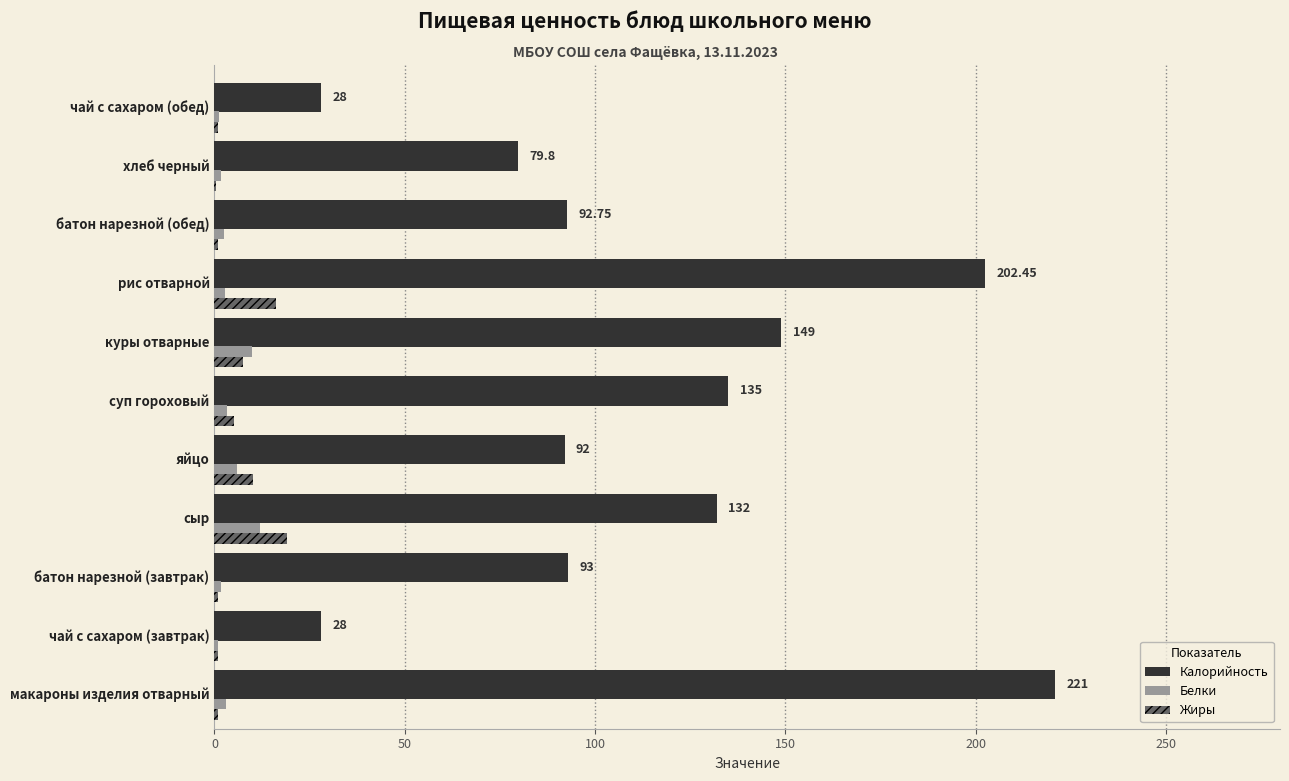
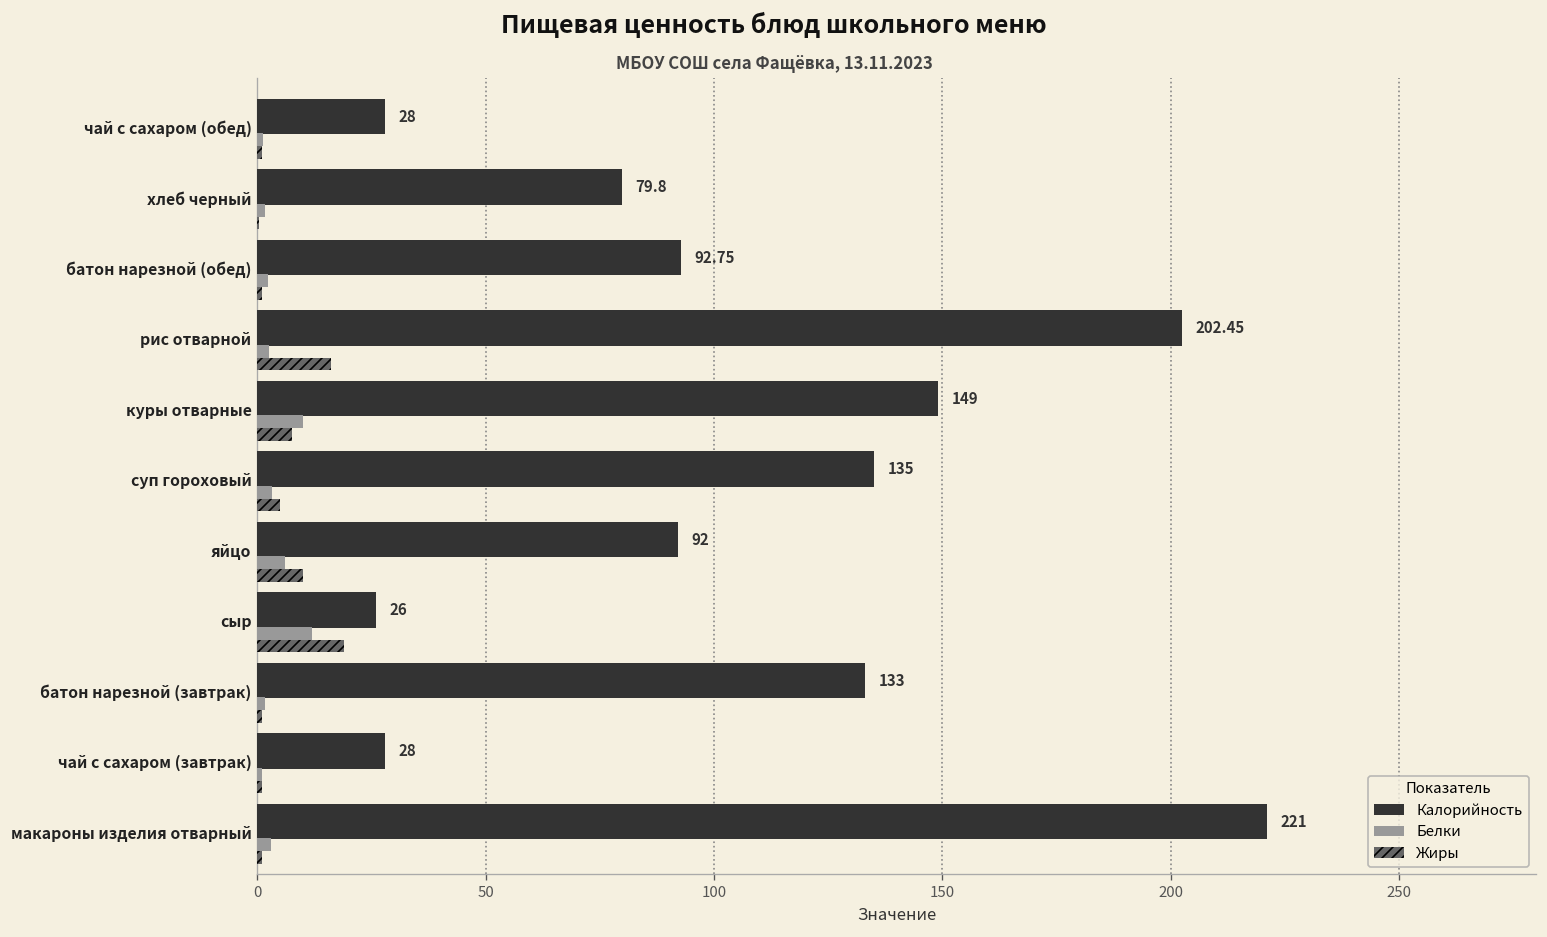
  {
    "Калорийность": {
      "чай с сахаром (обед)": 28,
      "хлеб черный": 79.8,
      "батон нарезной (обед)": 92.75,
      "рис отварной": 202.45,
      "куры отварные": 149,
      "суп гороховый": 135,
      "яйцо": 92,
-     "сыр": 132,
-     "батон нарезной (завтрак)": 93,
+     "сыр": 26,
+     "батон нарезной (завтрак)": 133,
      "чай с сахаром (завтрак)": 28,
      "макароны изделия отварный": 221
    },
    "Белки": {
      "чай с сахаром (обед)": 1,
      "хлеб черный": 2,
      "батон нарезной (обед)": 2,
      "рис отварной": 3,
      "куры отварные": 10,
      "суп гороховый": 3,
      "яйцо": 6,
      "сыр": 12,
      "батон нарезной (завтрак)": 2,
      "чай с сахаром (завтрак)": 1,
      "макароны изделия отварный": 3
    },
    "Жиры": {
      "чай с сахаром (обед)": 1,
      "батон нарезной (обед)": 1,
      "рис отварной": 16,
      "куры отварные": 8,
      "суп гороховый": 5,
      "яйцо": 10,
      "сыр": 19,
      "батон нарезной (завтрак)": 1,
      "чай с сахаром (завтрак)": 1,
      "макароны изделия отварный": 1
    }
  }
